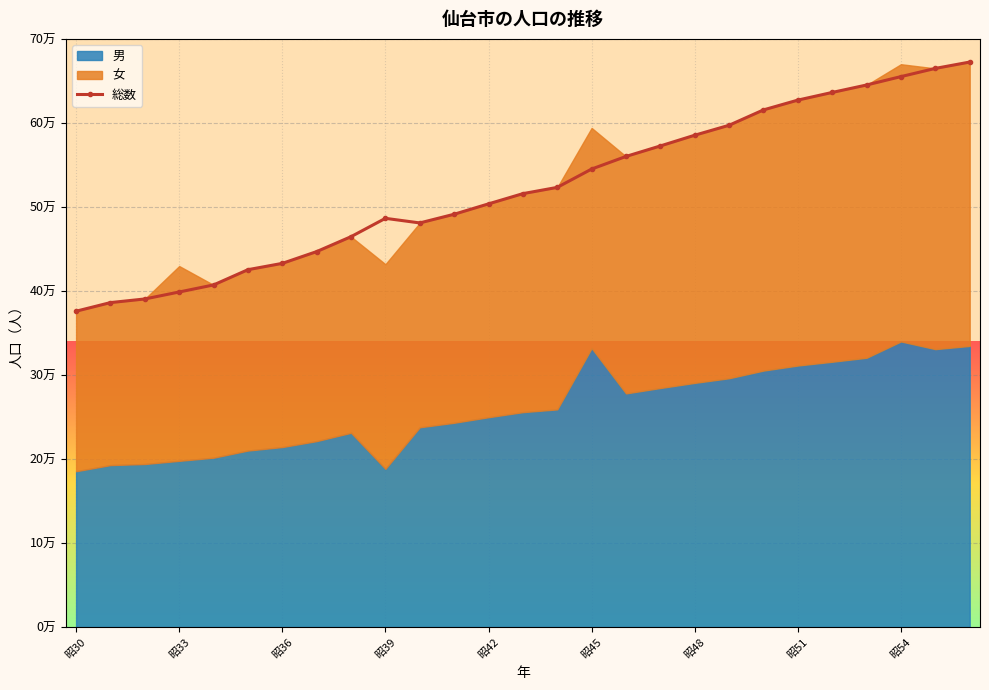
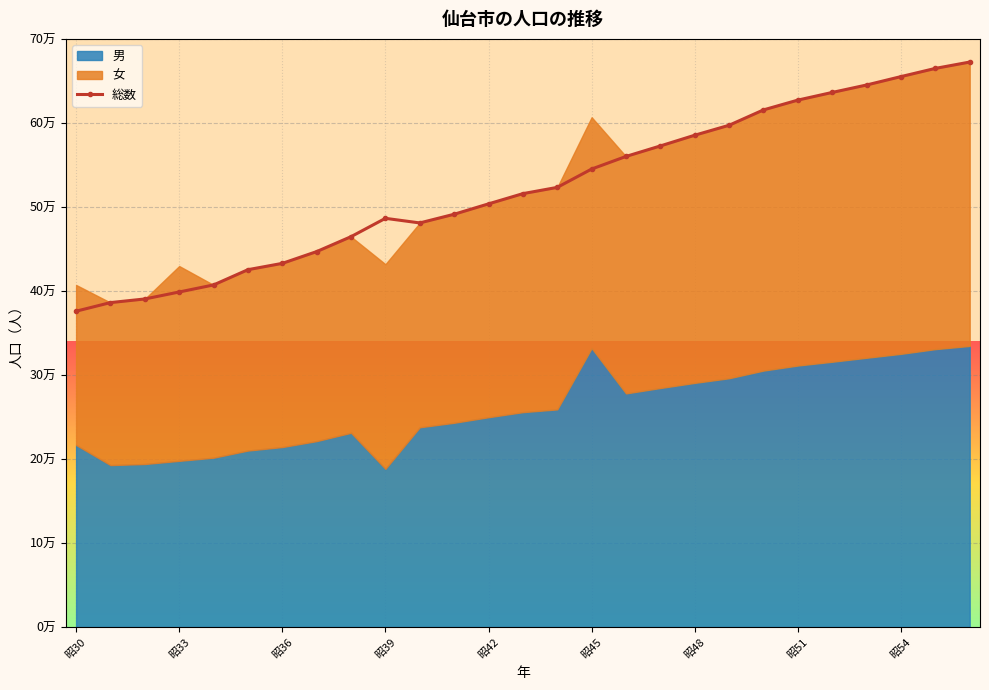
  {
    "男": {
-     "昭30": "19万",
+     "昭30": "22万",
      "昭33": "20万",
      "昭36": "21万",
      "昭39": "19万",
      "昭42": "25万",
      "昭45": "33万",
      "昭48": "29万",
      "昭51": "31万",
-     "昭54": "34万"
+     "昭54": "33万"
    },
    "総数": {
      "昭33": "40万",
      "昭39": "49万",
      "昭45": "55万"
    },
    "女": {
      "昭33": "23万",
      "昭39": "24万",
-     "昭45": "26万"
+     "昭45": "27万"
    }
  }
